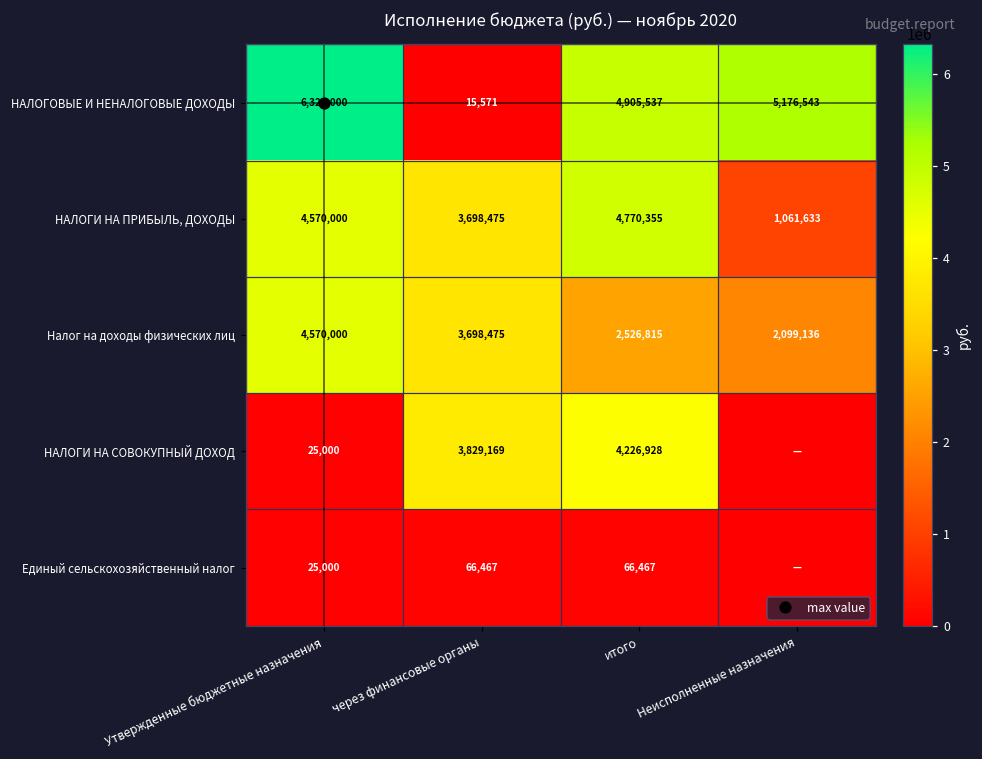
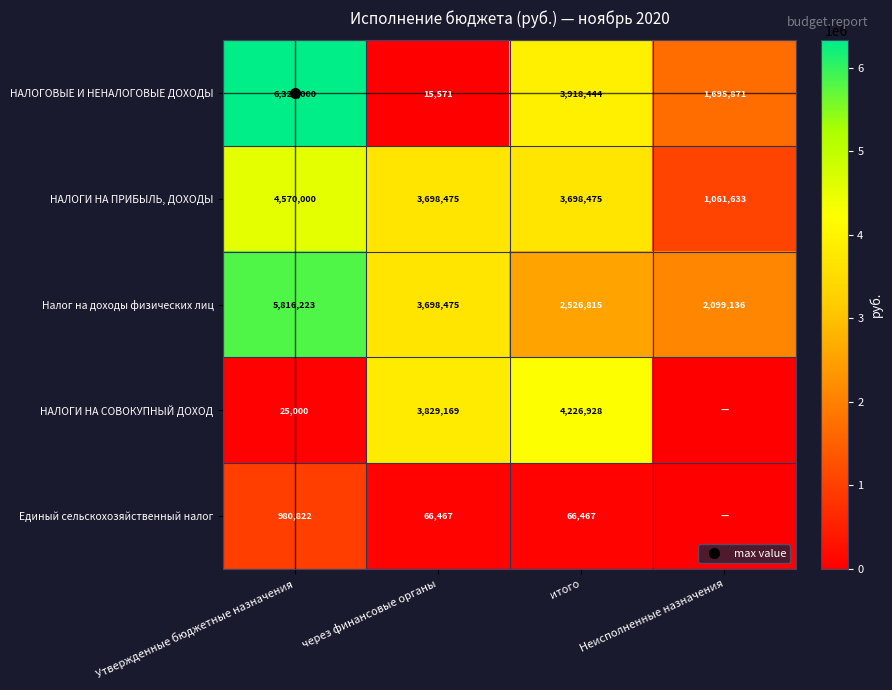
  {
    "НАЛОГОВЫЕ И НЕНАЛОГОВЫЕ ДОХОДЫ": {
      "через финансовые органы": "15,571",
-     "итого": "4,905,537",
-     "Неисполненные назначения": "5,176,543"
+     "итого": "3,918,444",
+     "Неисполненные назначения": "1,695,871"
    },
    "НАЛОГИ НА ПРИБЫЛЬ, ДОХОДЫ": {
      "Утвержденные бюджетные назначения": "4,570,000",
      "через финансовые органы": "3,698,475",
-     "итого": "4,770,355",
+     "итого": "3,698,475",
      "Неисполненные назначения": "1,061,633"
    },
    "Налог на доходы физических лиц": {
-     "Утвержденные бюджетные назначения": "4,570,000",
+     "Утвержденные бюджетные назначения": "5,816,223",
      "через финансовые органы": "3,698,475",
      "итого": "2,526,815",
      "Неисполненные назначения": "2,099,136"
    },
    "НАЛОГИ НА СОВОКУПНЫЙ ДОХОД": {
      "Утвержденные бюджетные назначения": "25,000",
      "через финансовые органы": "3,829,169",
      "итого": "4,226,928"
    },
    "Единый сельскохозяйственный налог": {
-     "Утвержденные бюджетные назначения": "25,000",
+     "Утвержденные бюджетные назначения": "980,822",
      "через финансовые органы": "66,467",
      "итого": "66,467"
    }
  }
